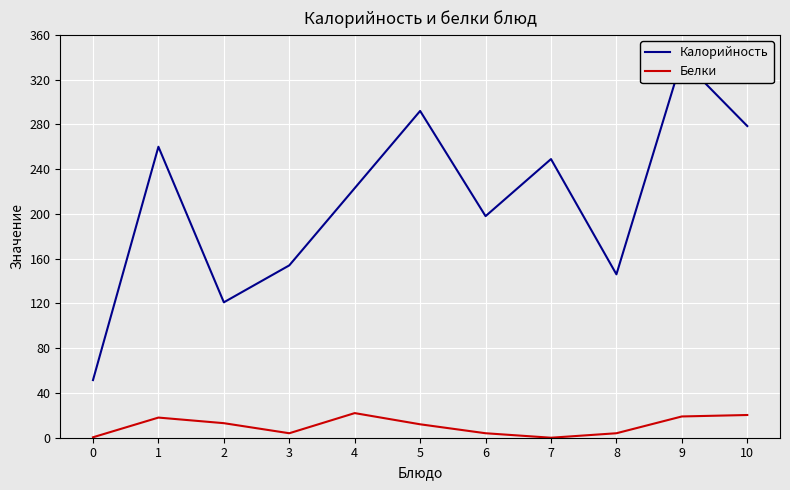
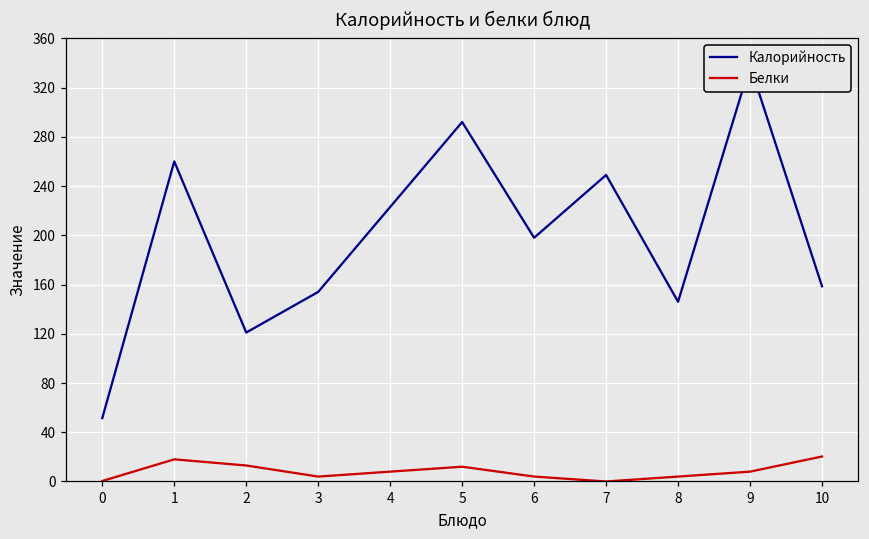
  {
    "Калорийность": {
      "0": 52,
      "1": 260,
      "2": 121,
      "3": 154,
      "4": 223,
      "5": 292,
      "6": 198,
      "7": 249,
      "8": 146,
-     "10": 279
+     "10": 159
    },
    "Белки": {
      "0": 0,
      "1": 18,
      "2": 13,
      "3": 4,
-     "4": 22,
+     "4": 8,
      "5": 12,
      "6": 4,
      "7": 0,
      "8": 4,
-     "9": 19,
+     "9": 8,
      "10": 20
    }
  }
